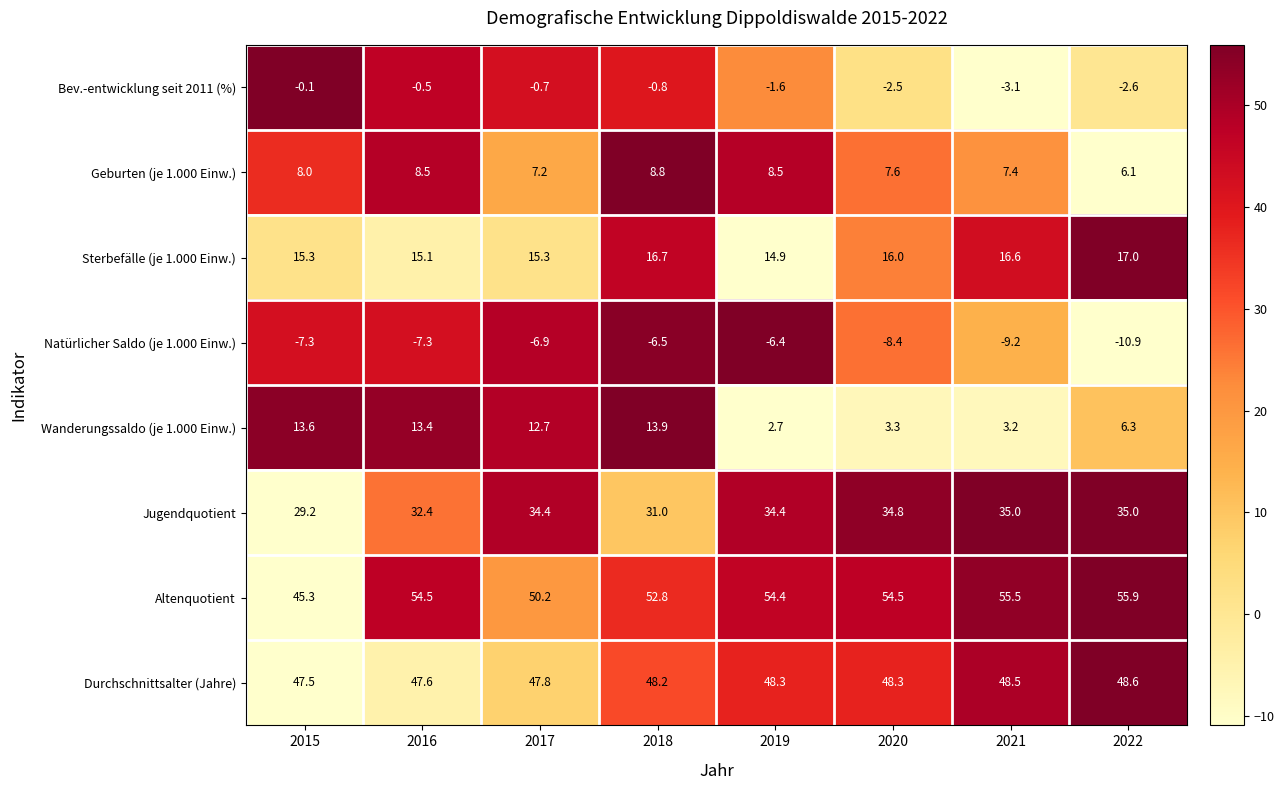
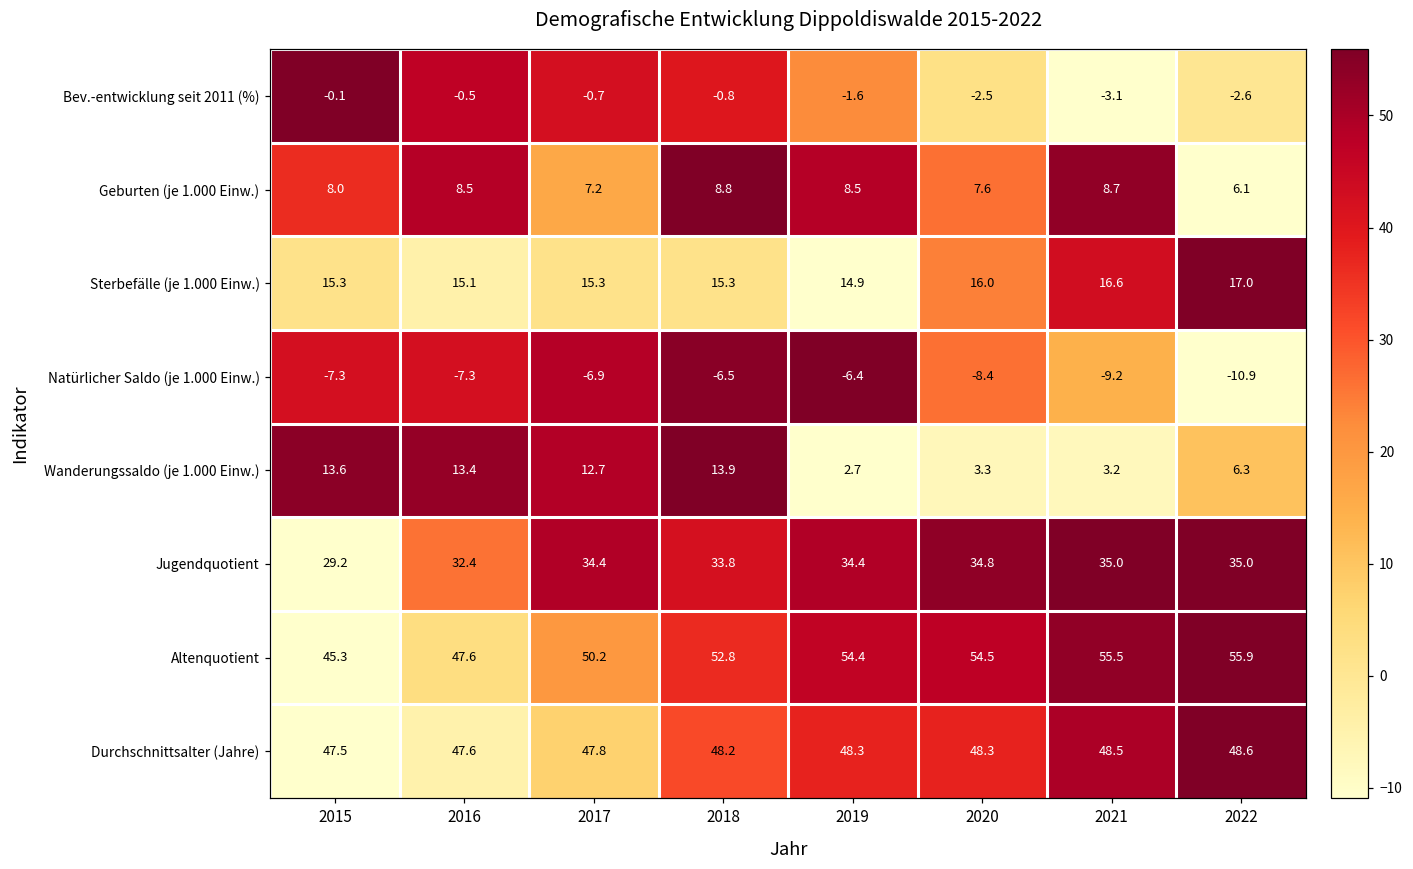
  {
    "Bev.-entwicklung seit 2011 (%)": {
      "2015": -0.1,
      "2016": -0.5,
      "2017": -0.7,
      "2018": -0.8,
      "2019": -1.6,
      "2020": -2.5,
      "2021": -3.1,
      "2022": -2.6
    },
    "Geburten (je 1.000 Einw.)": {
      "2015": 8.0,
      "2016": 8.5,
      "2017": 7.2,
      "2018": 8.8,
      "2019": 8.5,
      "2020": 7.6,
-     "2021": 7.4,
+     "2021": 8.7,
      "2022": 6.1
    },
    "Sterbefälle (je 1.000 Einw.)": {
      "2015": 15.3,
      "2016": 15.1,
      "2017": 15.3,
-     "2018": 16.7,
+     "2018": 15.3,
      "2019": 14.9,
      "2020": 16.0,
      "2021": 16.6,
      "2022": 17.0
    },
    "Natürlicher Saldo (je 1.000 Einw.)": {
      "2015": -7.3,
      "2016": -7.3,
      "2017": -6.9,
      "2018": -6.5,
      "2019": -6.4,
      "2020": -8.4,
      "2021": -9.2,
      "2022": -10.9
    },
    "Wanderungssaldo (je 1.000 Einw.)": {
      "2015": 13.6,
      "2016": 13.4,
      "2017": 12.7,
      "2018": 13.9,
      "2019": 2.7,
      "2020": 3.3,
      "2021": 3.2,
      "2022": 6.3
    },
    "Jugendquotient": {
      "2015": 29.2,
      "2016": 32.4,
      "2017": 34.4,
-     "2018": 31.0,
+     "2018": 33.8,
      "2019": 34.4,
      "2020": 34.8,
      "2021": 35.0,
      "2022": 35.0
    },
    "Altenquotient": {
      "2015": 45.3,
-     "2016": 54.5,
+     "2016": 47.6,
      "2017": 50.2,
      "2018": 52.8,
      "2019": 54.4,
      "2020": 54.5,
      "2021": 55.5,
      "2022": 55.9
    },
    "Durchschnittsalter (Jahre)": {
      "2015": 47.5,
      "2016": 47.6,
      "2017": 47.8,
      "2018": 48.2,
      "2019": 48.3,
      "2020": 48.3,
      "2021": 48.5,
      "2022": 48.6
    }
  }
